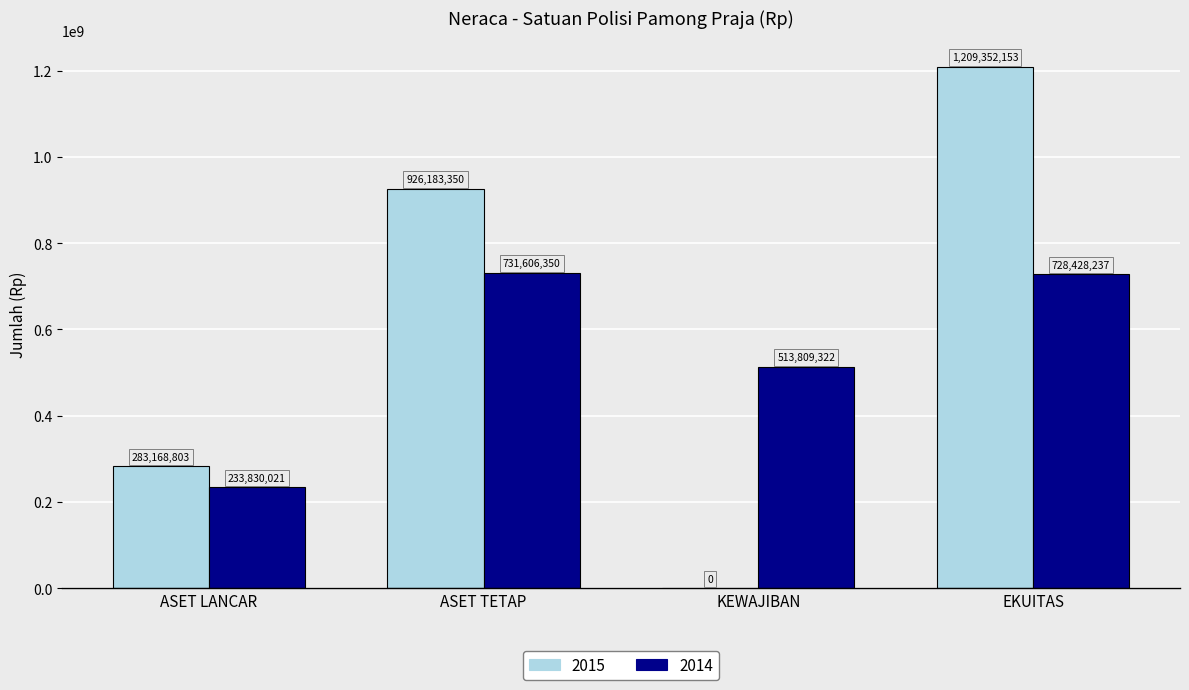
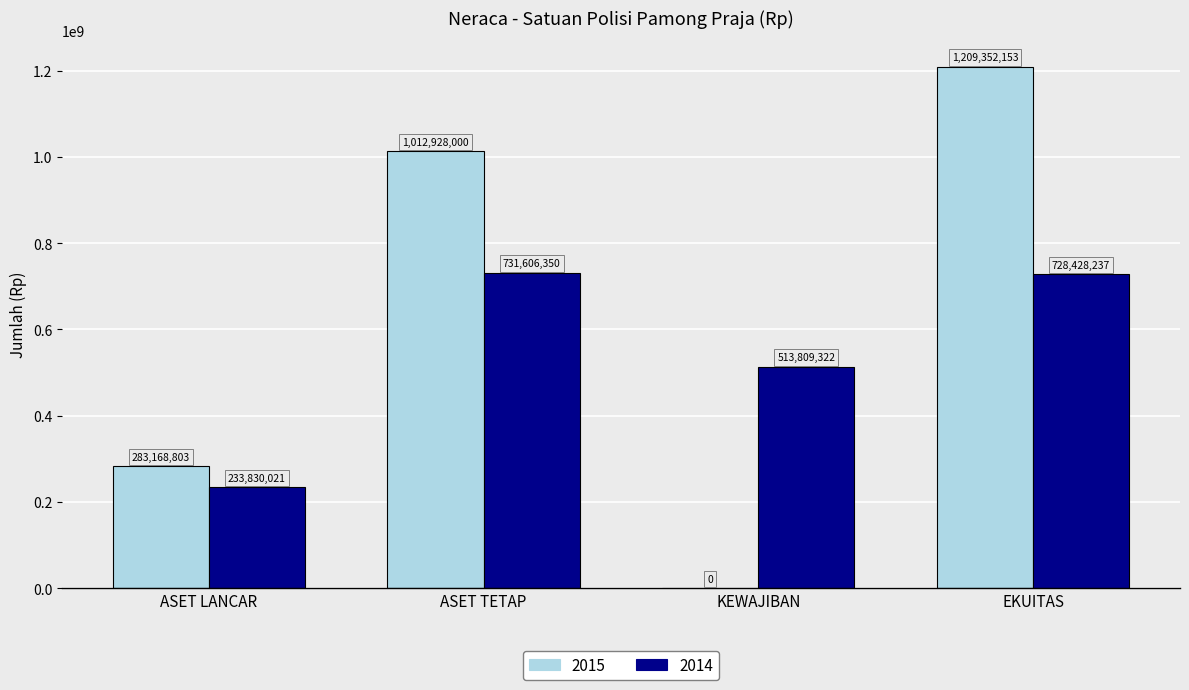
  {
    "2015": {
-     "ASET TETAP": "926,183,350"
+     "ASET TETAP": "1,012,928,000"
    }
  }
